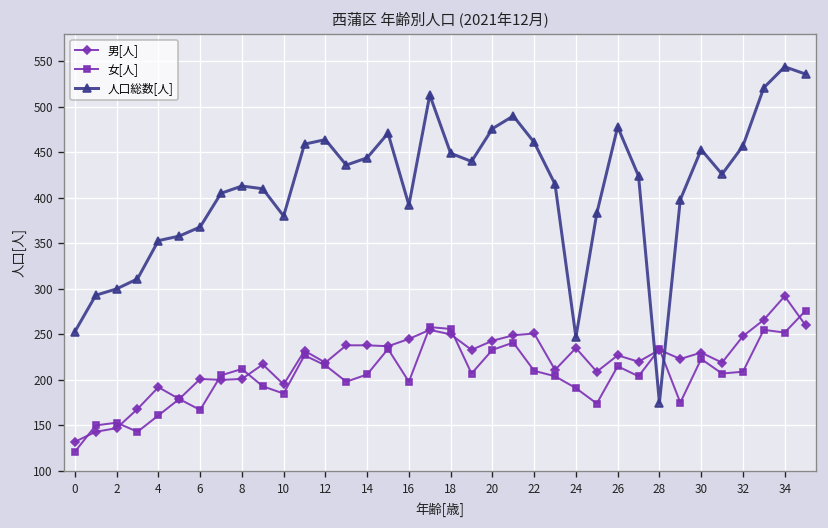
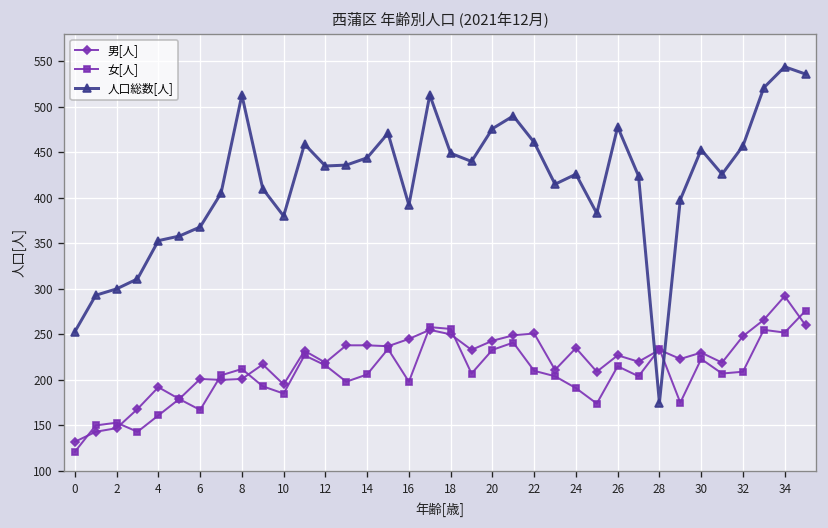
  {
    "人口総数[人]": {
      "0": 250,
      "2": 300,
      "4": 350,
      "6": 370,
-     "8": 410,
+     "8": 510,
      "10": 380,
-     "12": 460,
+     "12": 440,
      "14": 440,
      "16": 390,
      "18": 450,
      "20": 480,
      "22": 460,
-     "24": 250,
+     "24": 430,
      "26": 480,
      "28": 180,
      "30": 450,
      "32": 460,
      "34": 540
    }
  }
